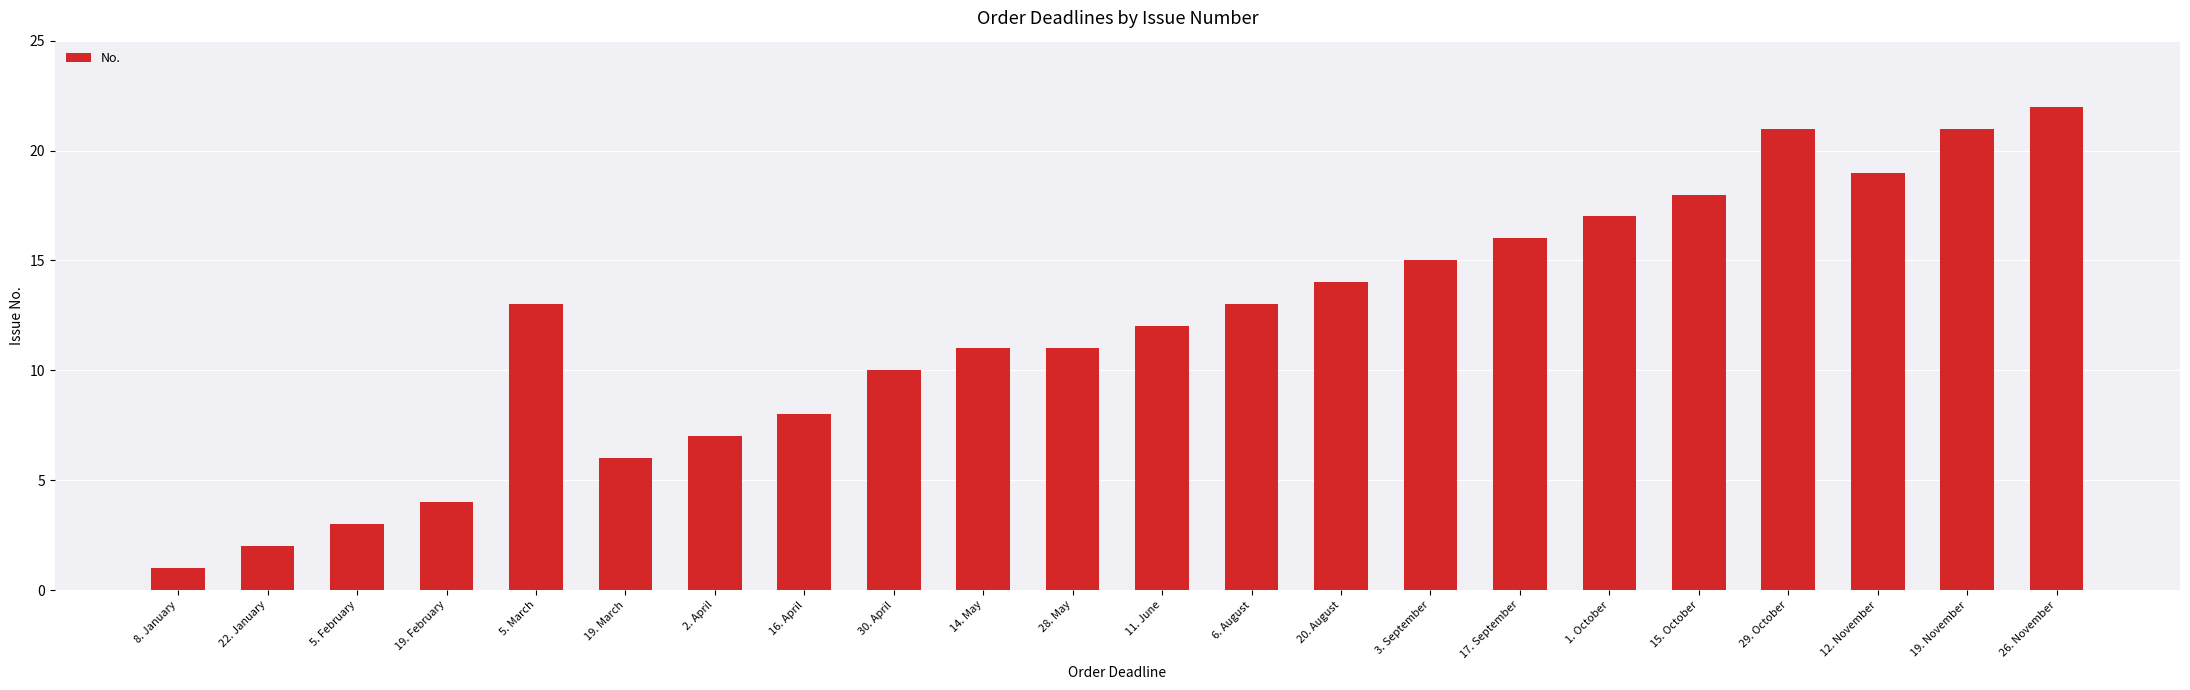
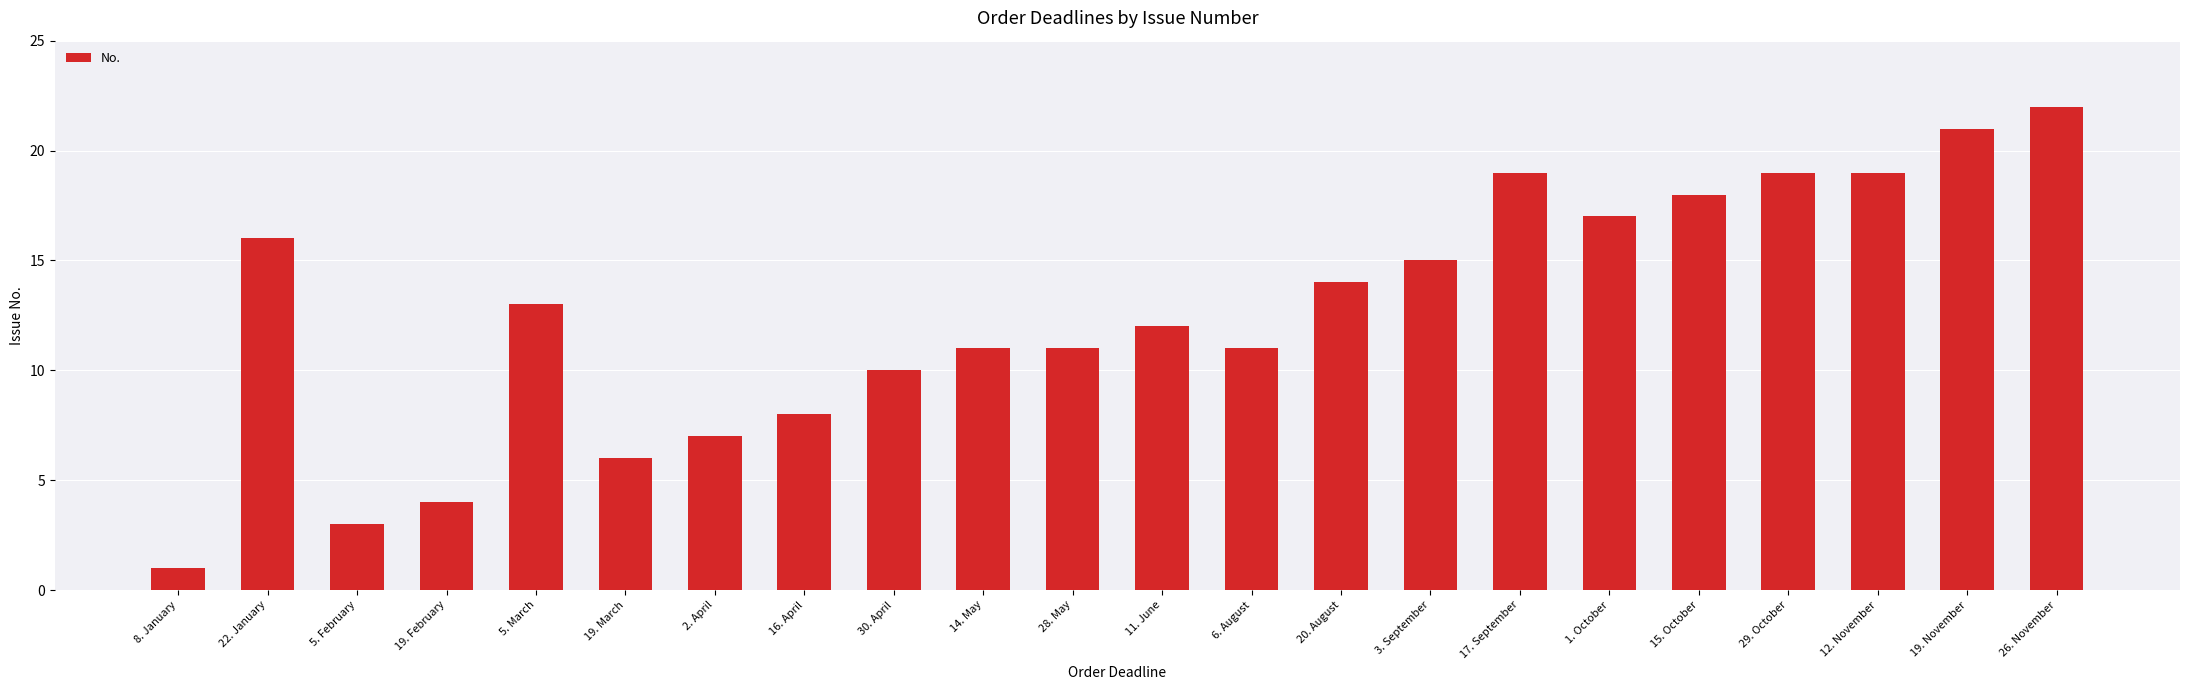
  {
    "8. January": 1,
-   "22. January": 2,
+   "22. January": 16,
    "5. February": 3,
    "19. February": 4,
    "5. March": 13,
    "19. March": 6,
    "2. April": 7,
    "16. April": 8,
    "30. April": 10,
    "14. May": 11,
    "28. May": 11,
    "11. June": 12,
-   "6. August": 13,
+   "6. August": 11,
    "20. August": 14,
    "3. September": 15,
-   "17. September": 16,
+   "17. September": 19,
    "1. October": 17,
    "15. October": 18,
-   "29. October": 21,
+   "29. October": 19,
    "12. November": 19,
    "19. November": 21,
    "26. November": 22
  }
